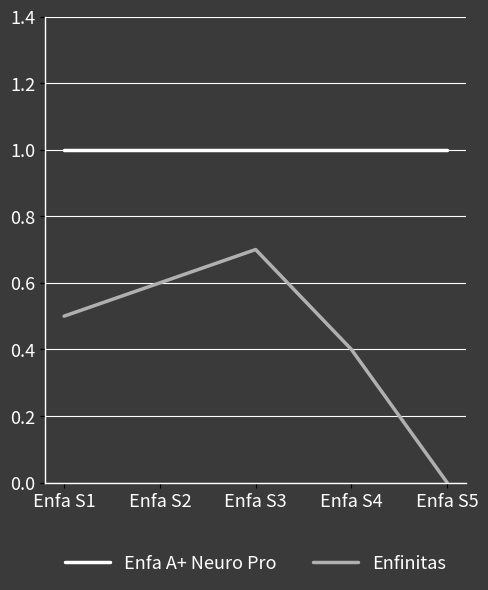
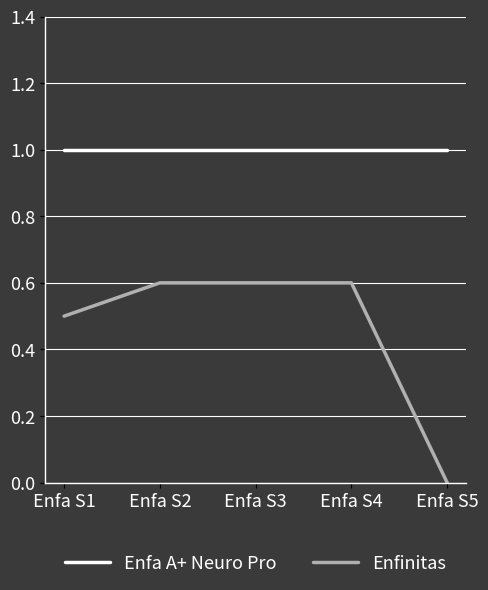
  {
    "Enfa A+ Neuro Pro": {
      "Enfa S1": 1.0,
      "Enfa S2": 1.0,
      "Enfa S3": 1.0,
      "Enfa S4": 1.0,
      "Enfa S5": 1.0
    },
    "Enfinitas": {
      "Enfa S1": 0.5,
      "Enfa S2": 0.6,
-     "Enfa S3": 0.7,
-     "Enfa S4": 0.4,
+     "Enfa S3": 0.6,
+     "Enfa S4": 0.6,
      "Enfa S5": 0.0
    }
  }
